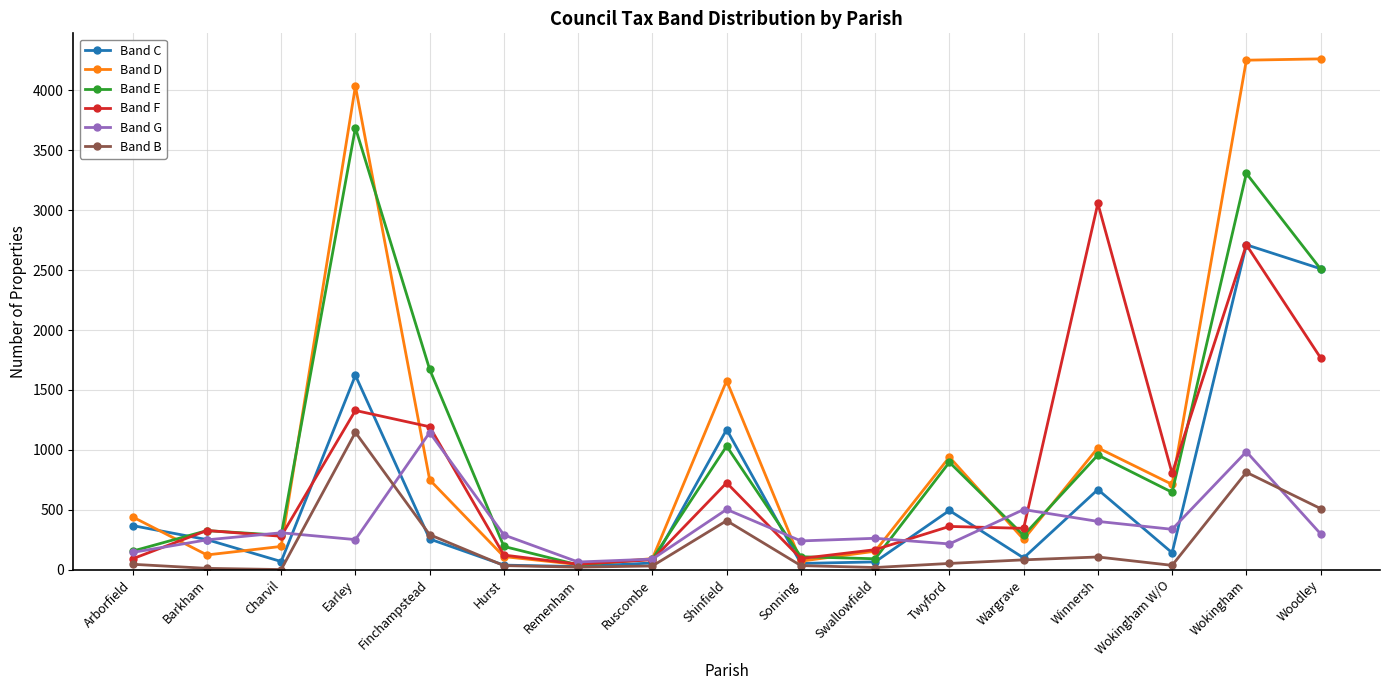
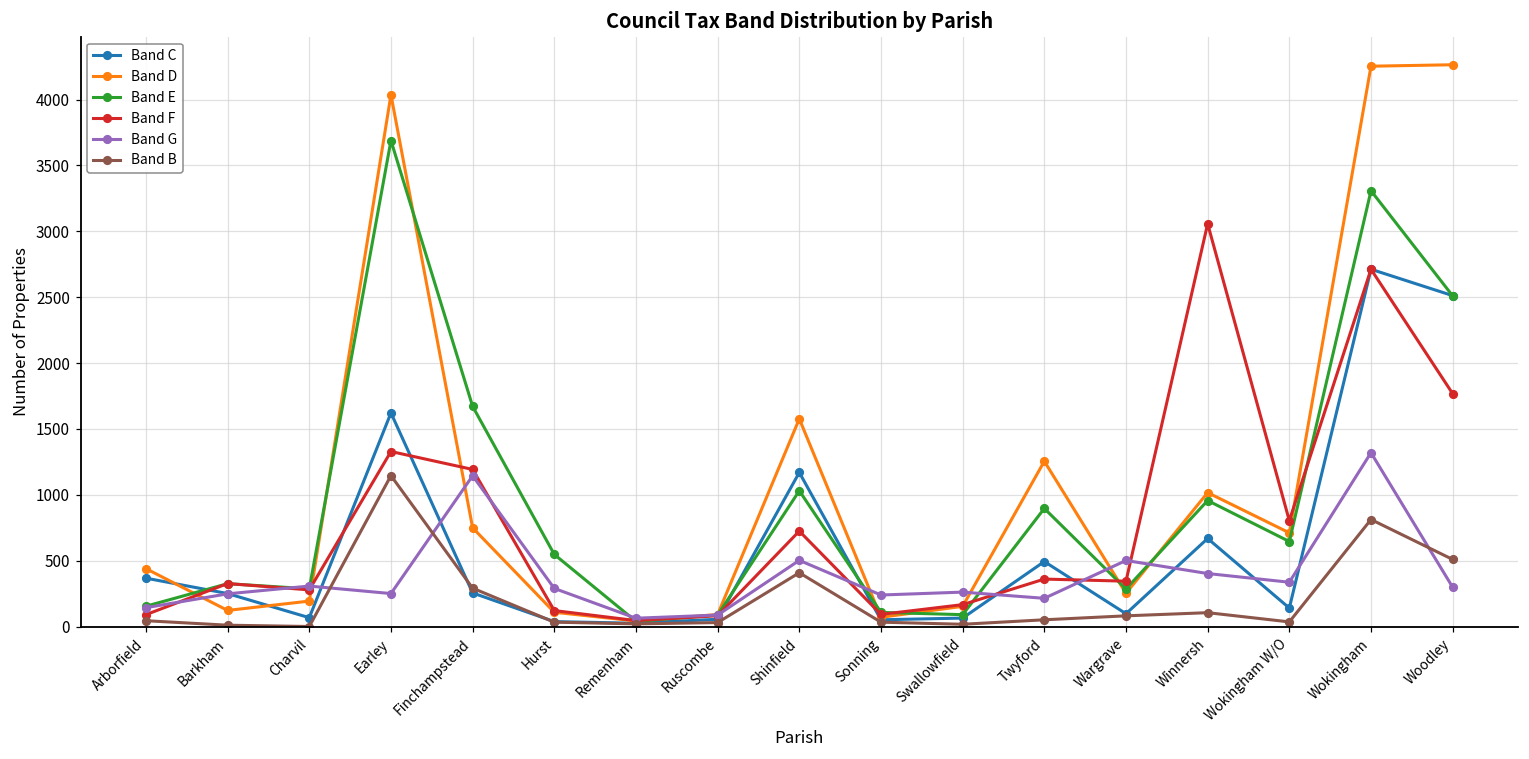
  {
    "Band C": {
      "Arborfield": 370,
      "Charvil": 70,
      "Earley": 1620,
      "Finchampstead": 260,
      "Ruscombe": 60,
      "Shinfield": 1170,
      "Swallowfield": 70,
      "Twyford": 490,
      "Winnersh": 670,
      "Wokingham W/O": 140
    },
    "Band D": {
      "Arborfield": 440,
      "Barkham": 120,
      "Charvil": 190,
      "Earley": 4040,
      "Finchampstead": 750,
      "Shinfield": 1580,
-     "Twyford": 940,
+     "Twyford": 1260,
      "Wargrave": 250,
      "Winnersh": 1020,
      "Wokingham W/O": 710,
      "Wokingham": 4250,
      "Woodley": 4260
    },
    "Band E": {
      "Earley": 3690,
      "Finchampstead": 1670,
-     "Hurst": 190,
+     "Hurst": 550,
      "Shinfield": 1030,
      "Swallowfield": 90,
      "Twyford": 900,
      "Wargrave": 290,
      "Winnersh": 960,
      "Wokingham W/O": 650,
      "Wokingham": 3310
    },
    "Band F": {
      "Arborfield": 90,
      "Earley": 1330,
      "Finchampstead": 1190,
      "Shinfield": 730,
      "Twyford": 360,
      "Wargrave": 350,
      "Winnersh": 3060,
      "Wokingham W/O": 800,
      "Woodley": 1770
    },
    "Band G": {
      "Earley": 250,
      "Finchampstead": 1150,
      "Hurst": 290,
      "Shinfield": 500,
      "Sonning": 240,
      "Swallowfield": 260,
      "Twyford": 220,
      "Wargrave": 500,
      "Winnersh": 400,
      "Wokingham W/O": 340,
-     "Wokingham": 990,
+     "Wokingham": 1320,
      "Woodley": 300
    },
    "Band B": {
      "Arborfield": 50,
      "Barkham": 10,
      "Charvil": 0,
      "Earley": 1150,
      "Finchampstead": 290,
      "Ruscombe": 30,
      "Shinfield": 410,
      "Swallowfield": 20,
      "Twyford": 50,
      "Winnersh": 110,
      "Wokingham W/O": 40,
      "Wokingham": 810,
      "Woodley": 510
    }
  }
